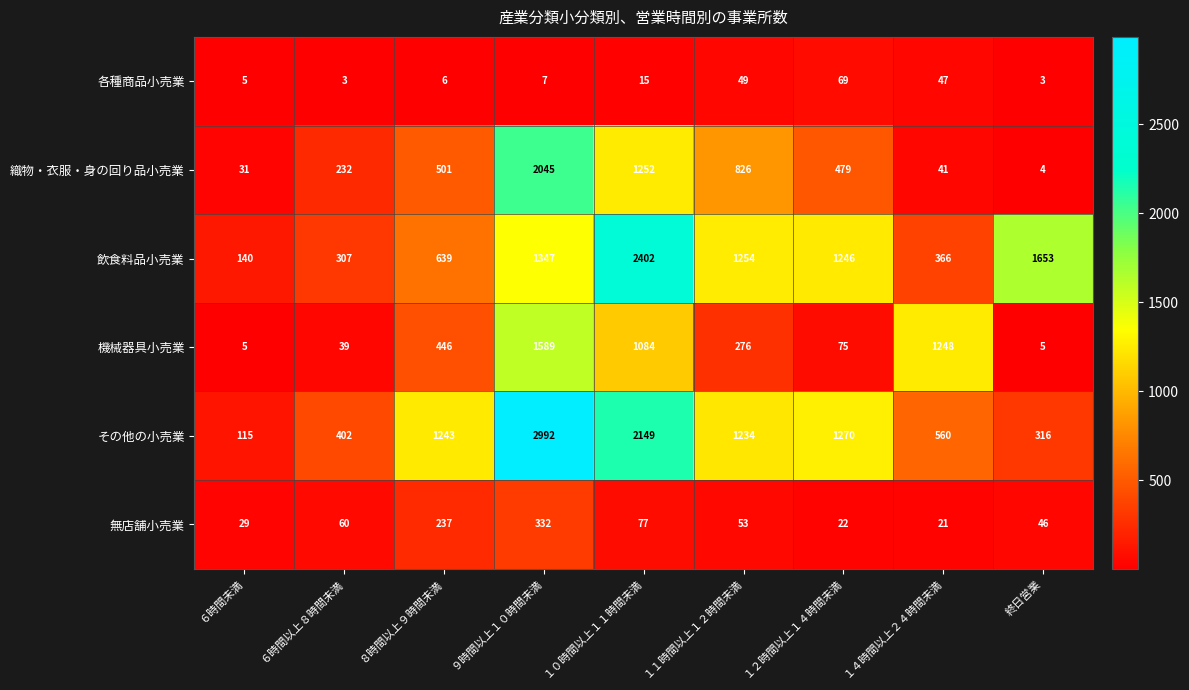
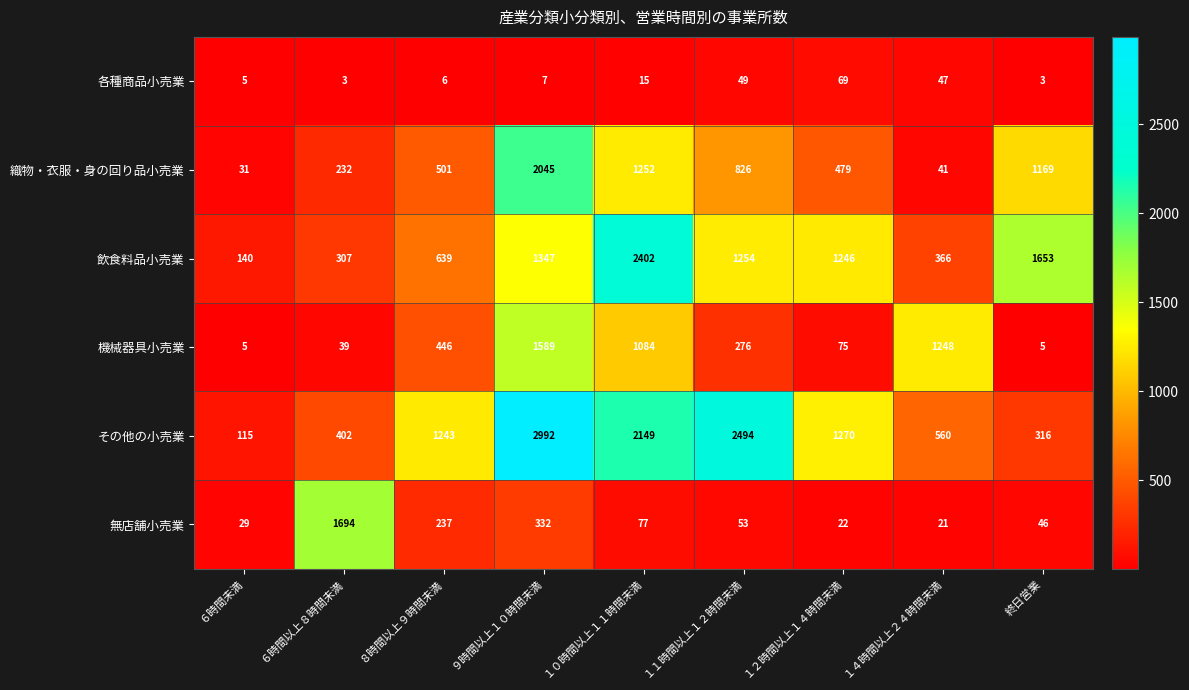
  {
    "各種商品小売業": {
      "６時間未満": 5,
      "６時間以上８時間未満": 3,
      "８時間以上９時間未満": 6,
      "９時間以上１０時間未満": 7,
      "１０時間以上１１時間未満": 15,
      "１１時間以上１２時間未満": 49,
      "１２時間以上１４時間未満": 69,
      "１４時間以上２４時間未満": 47,
      "終日営業": 3
    },
    "織物・衣服・身の回り品小売業": {
      "６時間未満": 31,
      "６時間以上８時間未満": 232,
      "８時間以上９時間未満": 501,
      "９時間以上１０時間未満": 2045,
      "１０時間以上１１時間未満": 1252,
      "１１時間以上１２時間未満": 826,
      "１２時間以上１４時間未満": 479,
      "１４時間以上２４時間未満": 41,
-     "終日営業": 4
+     "終日営業": 1169
    },
    "飲食料品小売業": {
      "６時間未満": 140,
      "６時間以上８時間未満": 307,
      "８時間以上９時間未満": 639,
      "９時間以上１０時間未満": 1347,
      "１０時間以上１１時間未満": 2402,
      "１１時間以上１２時間未満": 1254,
      "１２時間以上１４時間未満": 1246,
      "１４時間以上２４時間未満": 366,
      "終日営業": 1653
    },
    "機械器具小売業": {
      "６時間未満": 5,
      "６時間以上８時間未満": 39,
      "８時間以上９時間未満": 446,
      "９時間以上１０時間未満": 1589,
      "１０時間以上１１時間未満": 1084,
      "１１時間以上１２時間未満": 276,
      "１２時間以上１４時間未満": 75,
      "１４時間以上２４時間未満": 1248,
      "終日営業": 5
    },
    "その他の小売業": {
      "６時間未満": 115,
      "６時間以上８時間未満": 402,
      "８時間以上９時間未満": 1243,
      "９時間以上１０時間未満": 2992,
      "１０時間以上１１時間未満": 2149,
-     "１１時間以上１２時間未満": 1234,
+     "１１時間以上１２時間未満": 2494,
      "１２時間以上１４時間未満": 1270,
      "１４時間以上２４時間未満": 560,
      "終日営業": 316
    },
    "無店舗小売業": {
      "６時間未満": 29,
-     "６時間以上８時間未満": 60,
+     "６時間以上８時間未満": 1694,
      "８時間以上９時間未満": 237,
      "９時間以上１０時間未満": 332,
      "１０時間以上１１時間未満": 77,
      "１１時間以上１２時間未満": 53,
      "１２時間以上１４時間未満": 22,
      "１４時間以上２４時間未満": 21,
      "終日営業": 46
    }
  }
